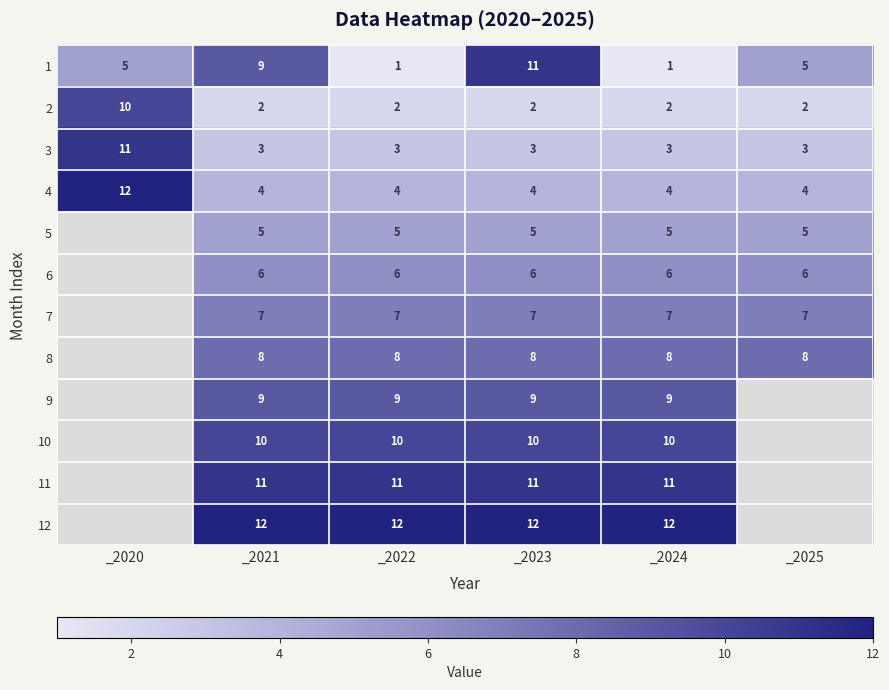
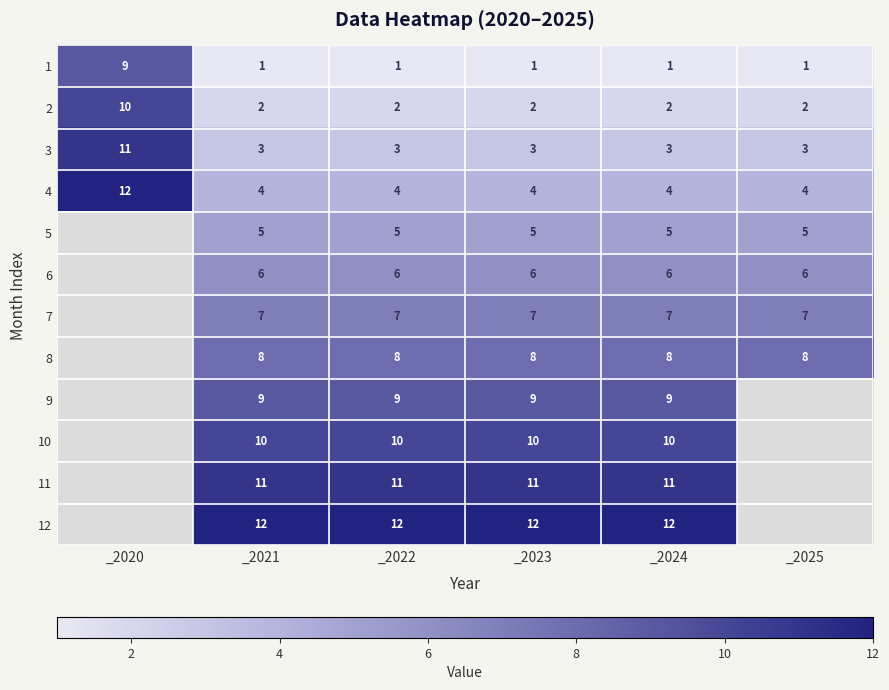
  {
    "1": {
-     "_2020": 5,
-     "_2021": 9,
+     "_2020": 9,
+     "_2021": 1,
      "_2022": 1,
-     "_2023": 11,
+     "_2023": 1,
      "_2024": 1,
-     "_2025": 5
+     "_2025": 1
    },
    "2": {
      "_2020": 10,
      "_2021": 2,
      "_2022": 2,
      "_2023": 2,
      "_2024": 2,
      "_2025": 2
    },
    "3": {
      "_2020": 11,
      "_2021": 3,
      "_2022": 3,
      "_2023": 3,
      "_2024": 3,
      "_2025": 3
    },
    "4": {
      "_2020": 12,
      "_2021": 4,
      "_2022": 4,
      "_2023": 4,
      "_2024": 4,
      "_2025": 4
    },
    "5": {
      "_2021": 5,
      "_2022": 5,
      "_2023": 5,
      "_2024": 5,
      "_2025": 5
    },
    "6": {
      "_2021": 6,
      "_2022": 6,
      "_2023": 6,
      "_2024": 6,
      "_2025": 6
    },
    "7": {
      "_2021": 7,
      "_2022": 7,
      "_2023": 7,
      "_2024": 7,
      "_2025": 7
    },
    "8": {
      "_2021": 8,
      "_2022": 8,
      "_2023": 8,
      "_2024": 8,
      "_2025": 8
    },
    "9": {
      "_2021": 9,
      "_2022": 9,
      "_2023": 9,
      "_2024": 9
    },
    "10": {
      "_2021": 10,
      "_2022": 10,
      "_2023": 10,
      "_2024": 10
    },
    "11": {
      "_2021": 11,
      "_2022": 11,
      "_2023": 11,
      "_2024": 11
    },
    "12": {
      "_2021": 12,
      "_2022": 12,
      "_2023": 12,
      "_2024": 12
    }
  }
